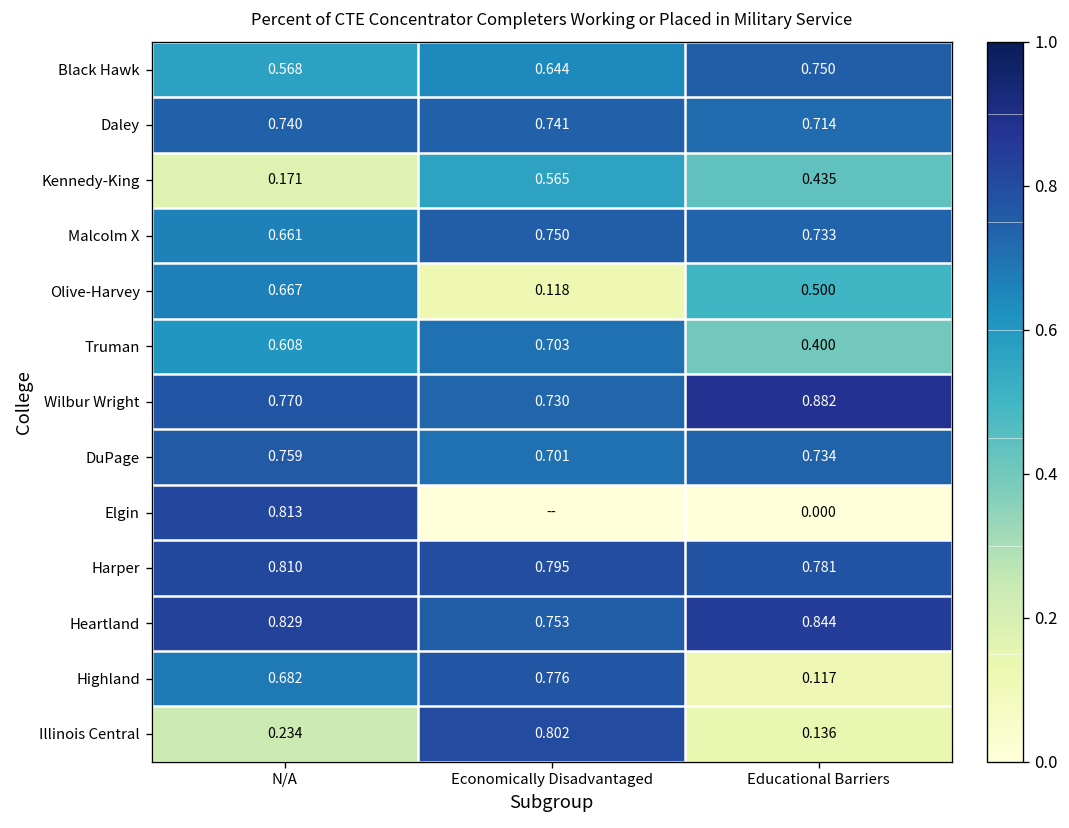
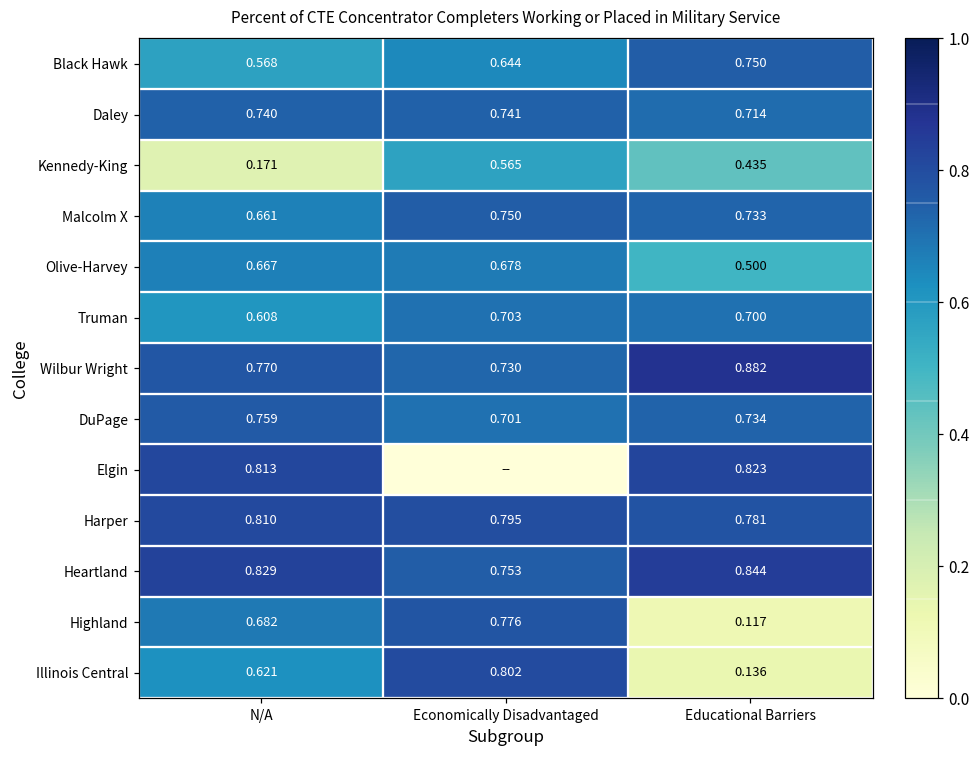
  {
    "Black Hawk": {
      "N/A": 0.568,
      "Economically Disadvantaged": 0.644,
      "Educational Barriers": 0.750
    },
    "Daley": {
      "N/A": 0.740,
      "Economically Disadvantaged": 0.741,
      "Educational Barriers": 0.714
    },
    "Kennedy-King": {
      "N/A": 0.171,
      "Economically Disadvantaged": 0.565,
      "Educational Barriers": 0.435
    },
    "Malcolm X": {
      "N/A": 0.661,
      "Economically Disadvantaged": 0.750,
      "Educational Barriers": 0.733
    },
    "Olive-Harvey": {
      "N/A": 0.667,
-     "Economically Disadvantaged": 0.118,
+     "Economically Disadvantaged": 0.678,
      "Educational Barriers": 0.500
    },
    "Truman": {
      "N/A": 0.608,
      "Economically Disadvantaged": 0.703,
-     "Educational Barriers": 0.400
+     "Educational Barriers": 0.700
    },
    "Wilbur Wright": {
      "N/A": 0.770,
      "Economically Disadvantaged": 0.730,
      "Educational Barriers": 0.882
    },
    "DuPage": {
      "N/A": 0.759,
      "Economically Disadvantaged": 0.701,
      "Educational Barriers": 0.734
    },
    "Elgin": {
      "N/A": 0.813,
-     "Educational Barriers": 0.000
+     "Educational Barriers": 0.823
    },
    "Harper": {
      "N/A": 0.810,
      "Economically Disadvantaged": 0.795,
      "Educational Barriers": 0.781
    },
    "Heartland": {
      "N/A": 0.829,
      "Economically Disadvantaged": 0.753,
      "Educational Barriers": 0.844
    },
    "Highland": {
      "N/A": 0.682,
      "Economically Disadvantaged": 0.776,
      "Educational Barriers": 0.117
    },
    "Illinois Central": {
-     "N/A": 0.234,
+     "N/A": 0.621,
      "Economically Disadvantaged": 0.802,
      "Educational Barriers": 0.136
    }
  }
